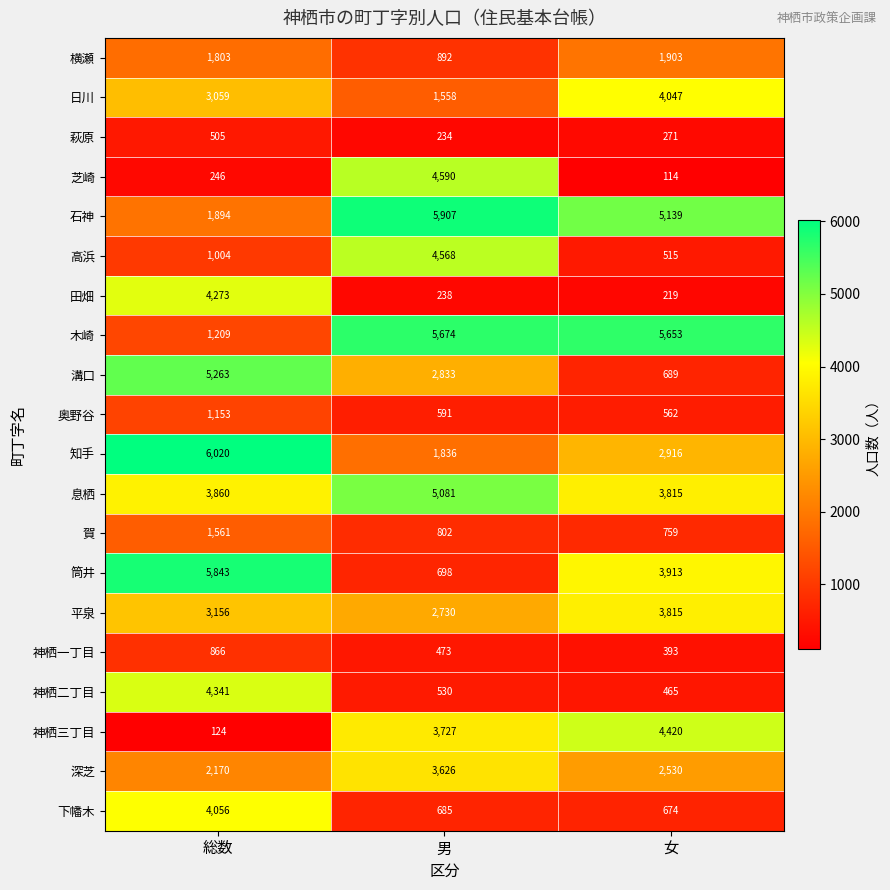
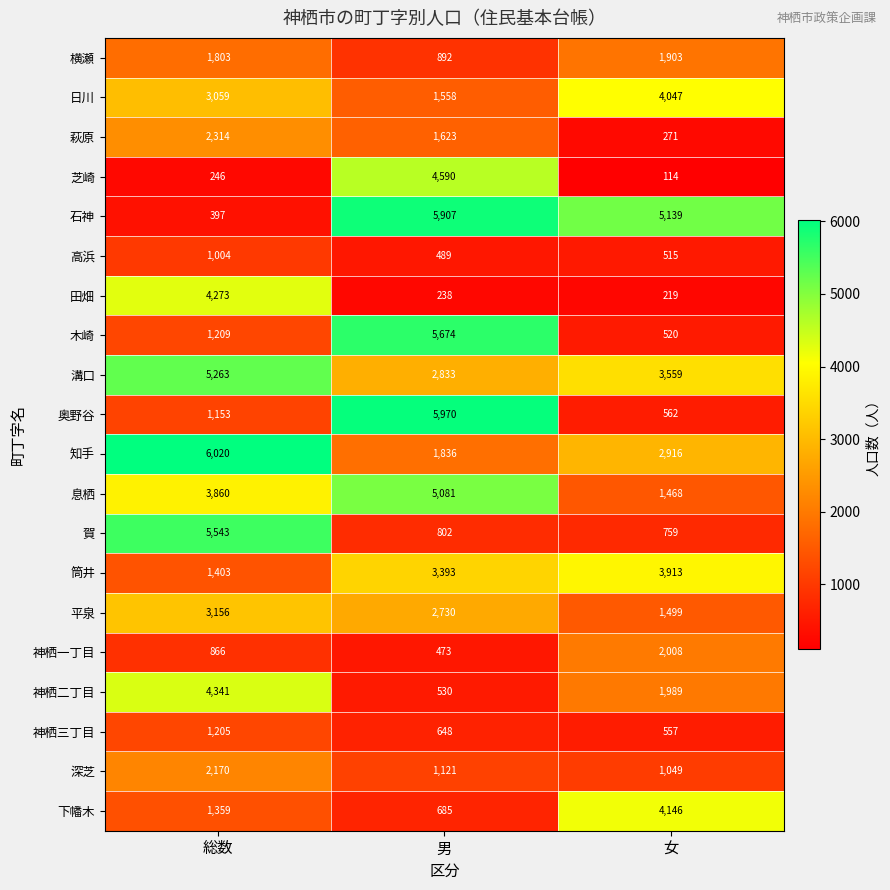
  {
    "横瀬": {
      "総数": "1,803",
      "男": "892",
      "女": "1,903"
    },
    "日川": {
      "総数": "3,059",
      "男": "1,558",
      "女": "4,047"
    },
    "萩原": {
-     "総数": "505",
-     "男": "234",
+     "総数": "2,314",
+     "男": "1,623",
      "女": "271"
    },
    "芝崎": {
      "総数": "246",
      "男": "4,590",
      "女": "114"
    },
    "石神": {
-     "総数": "1,894",
+     "総数": "397",
      "男": "5,907",
      "女": "5,139"
    },
    "高浜": {
      "総数": "1,004",
-     "男": "4,568",
+     "男": "489",
      "女": "515"
    },
    "田畑": {
      "総数": "4,273",
      "男": "238",
      "女": "219"
    },
    "木崎": {
      "総数": "1,209",
      "男": "5,674",
-     "女": "5,653"
+     "女": "520"
    },
    "溝口": {
      "総数": "5,263",
      "男": "2,833",
-     "女": "689"
+     "女": "3,559"
    },
    "奥野谷": {
      "総数": "1,153",
-     "男": "591",
+     "男": "5,970",
      "女": "562"
    },
    "知手": {
      "総数": "6,020",
      "男": "1,836",
      "女": "2,916"
    },
    "息栖": {
      "総数": "3,860",
      "男": "5,081",
-     "女": "3,815"
+     "女": "1,468"
    },
    "賀": {
-     "総数": "1,561",
+     "総数": "5,543",
      "男": "802",
      "女": "759"
    },
    "筒井": {
-     "総数": "5,843",
-     "男": "698",
+     "総数": "1,403",
+     "男": "3,393",
      "女": "3,913"
    },
    "平泉": {
      "総数": "3,156",
      "男": "2,730",
-     "女": "3,815"
+     "女": "1,499"
    },
    "神栖一丁目": {
      "総数": "866",
      "男": "473",
-     "女": "393"
+     "女": "2,008"
    },
    "神栖二丁目": {
      "総数": "4,341",
      "男": "530",
-     "女": "465"
+     "女": "1,989"
    },
    "神栖三丁目": {
-     "総数": "124",
-     "男": "3,727",
-     "女": "4,420"
+     "総数": "1,205",
+     "男": "648",
+     "女": "557"
    },
    "深芝": {
      "総数": "2,170",
-     "男": "3,626",
-     "女": "2,530"
+     "男": "1,121",
+     "女": "1,049"
    },
    "下幡木": {
-     "総数": "4,056",
+     "総数": "1,359",
      "男": "685",
-     "女": "674"
+     "女": "4,146"
    }
  }
